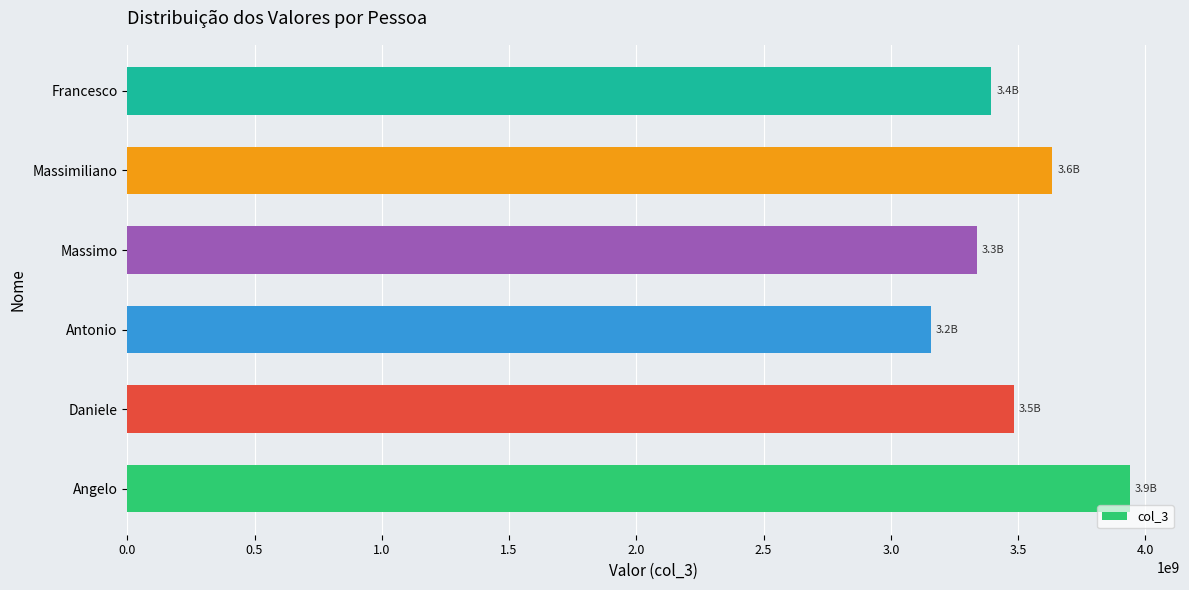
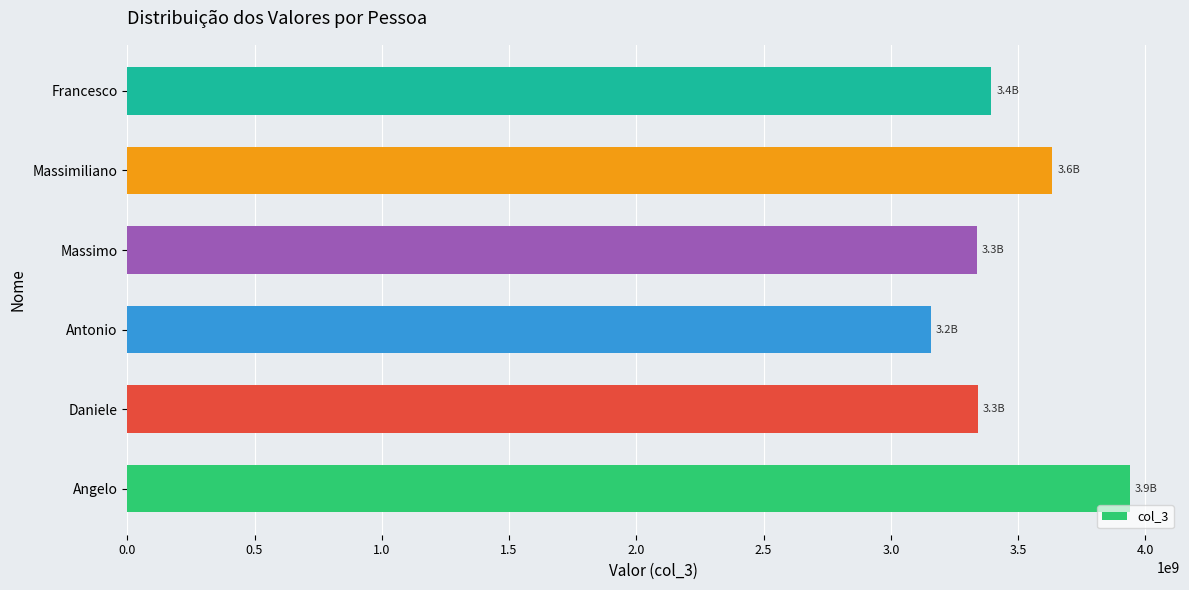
  {
    "Francesco": "3.4B",
    "Massimiliano": "3.6B",
    "Massimo": "3.3B",
    "Antonio": "3.2B",
-   "Daniele": "3.5B",
+   "Daniele": "3.3B",
    "Angelo": "3.9B"
  }
